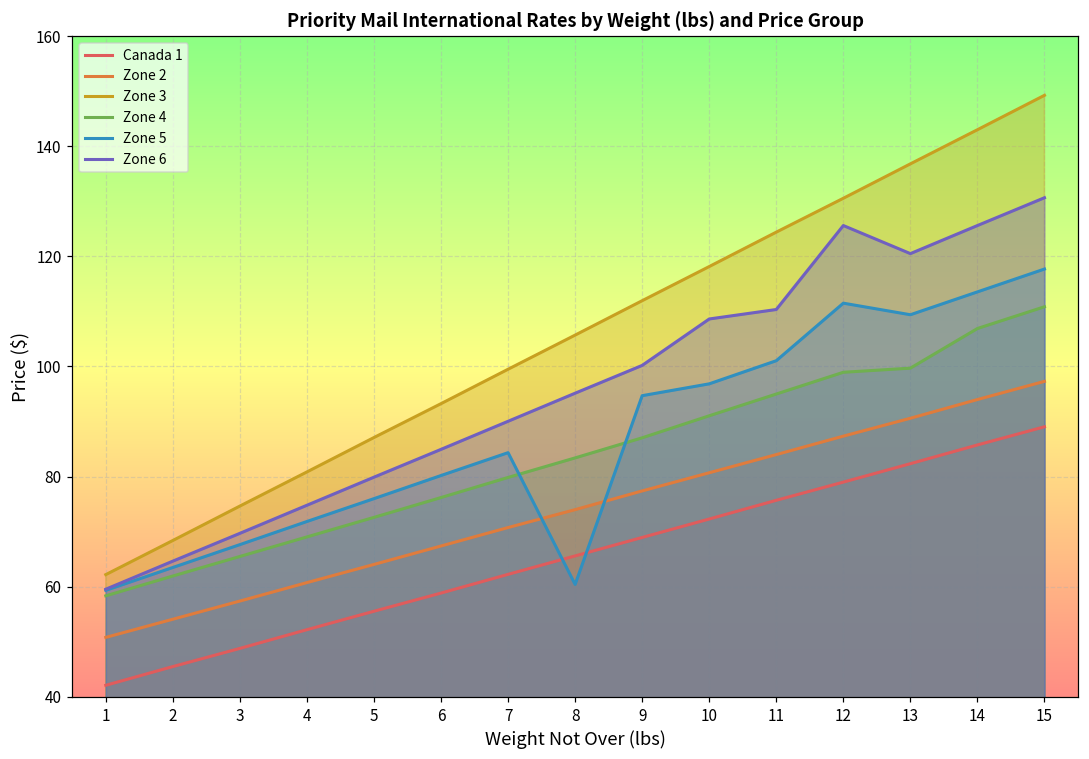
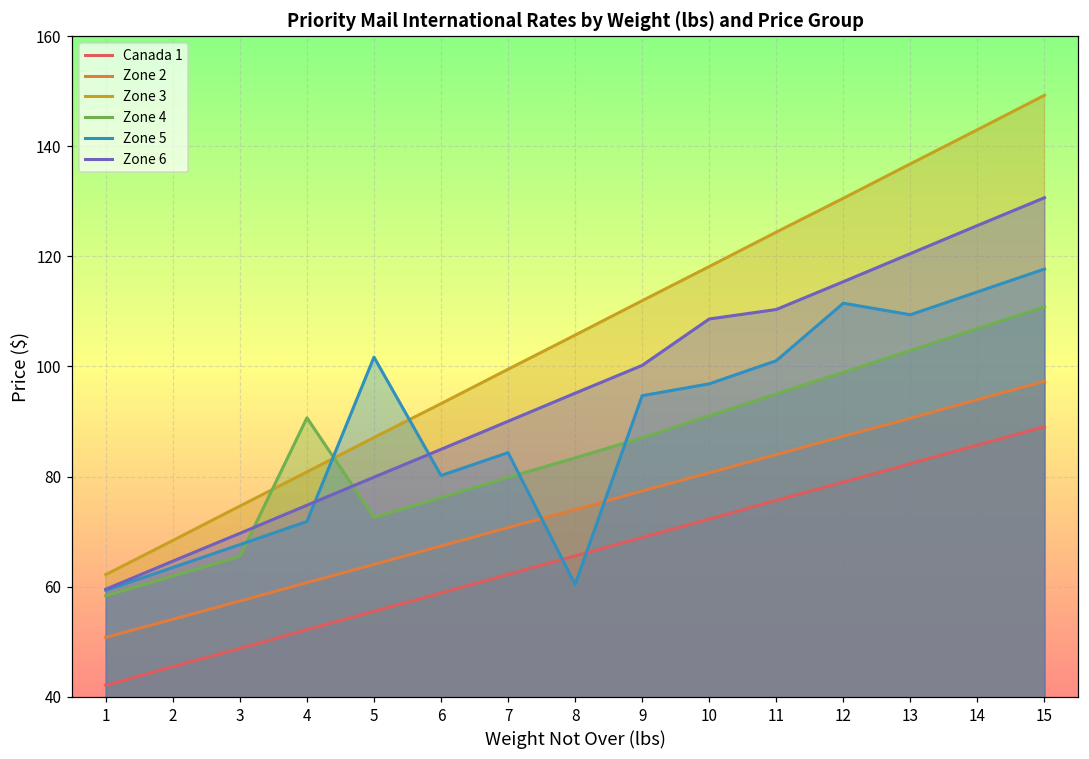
  {
    "Zone 4": {
      "1": 58,
      "2": 62,
      "3": 66,
-     "4": 69,
+     "4": 91,
      "5": 73,
      "6": 76,
      "7": 80,
      "8": 83,
      "9": 87,
      "10": 91,
      "11": 95,
      "12": 99,
-     "13": 100,
+     "13": 103,
      "14": 107,
      "15": 111
    },
    "Zone 5": {
      "2": 64,
      "3": 68,
      "4": 72,
-     "5": 76,
+     "5": 102,
      "6": 80,
      "7": 84,
      "8": 60,
      "9": 95,
      "10": 97,
      "11": 101,
      "12": 112,
      "13": 109,
      "14": 114,
      "15": 118
    },
    "Zone 6": {
      "2": 65,
      "3": 70,
      "4": 75,
      "5": 80,
      "6": 85,
      "7": 90,
      "8": 95,
      "9": 100,
      "10": 109,
      "11": 110,
-     "12": 126,
+     "12": 115,
      "13": 121,
      "14": 126,
      "15": 131
    }
  }
